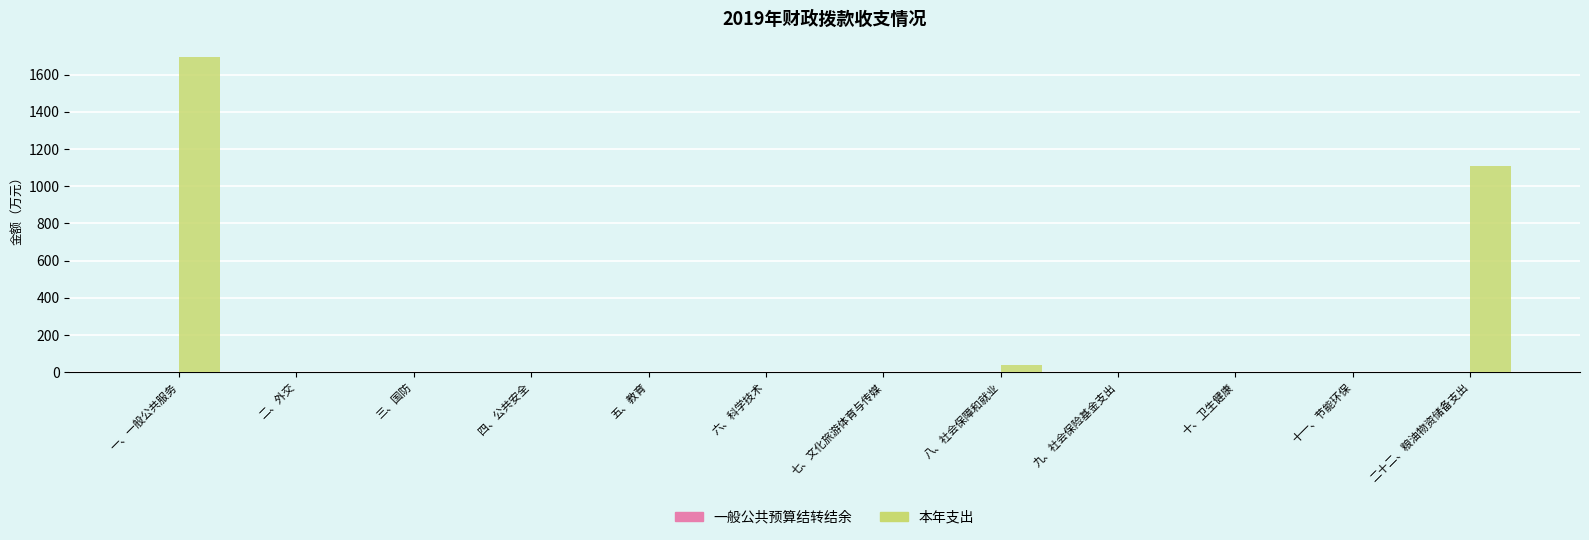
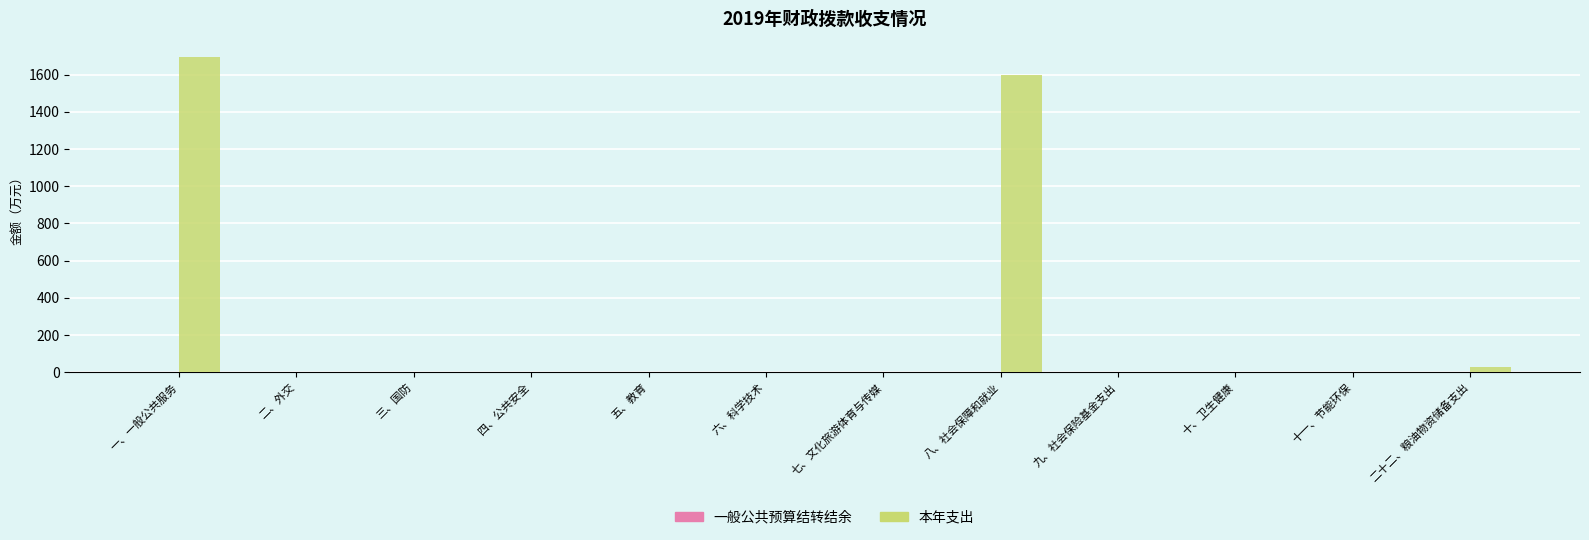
  {
    "一般公共预算结转结余": {
      "一、一般公共服务": 0,
      "二、外交": 0,
      "三、国防": 0,
      "四、公共安全": 0,
      "五、教育": 0,
      "六、科学技术": 0,
      "七、文化旅游体育与传媒": 0,
      "八、社会保障和就业": 0,
      "九、社会保险基金支出": 0,
      "十、卫生健康": 0,
      "十一、节能环保": 0,
      "二十二、粮油物资储备支出": 0
    },
    "本年支出": {
      "一、一般公共服务": 1690,
      "二、外交": 0,
      "三、国防": 0,
      "四、公共安全": 0,
      "五、教育": 0,
      "六、科学技术": 0,
      "七、文化旅游体育与传媒": 0,
-     "八、社会保障和就业": 40,
+     "八、社会保障和就业": 1600,
      "九、社会保险基金支出": 0,
      "十、卫生健康": 0,
      "十一、节能环保": 0,
-     "二十二、粮油物资储备支出": 1110
+     "二十二、粮油物资储备支出": 30
    }
  }
